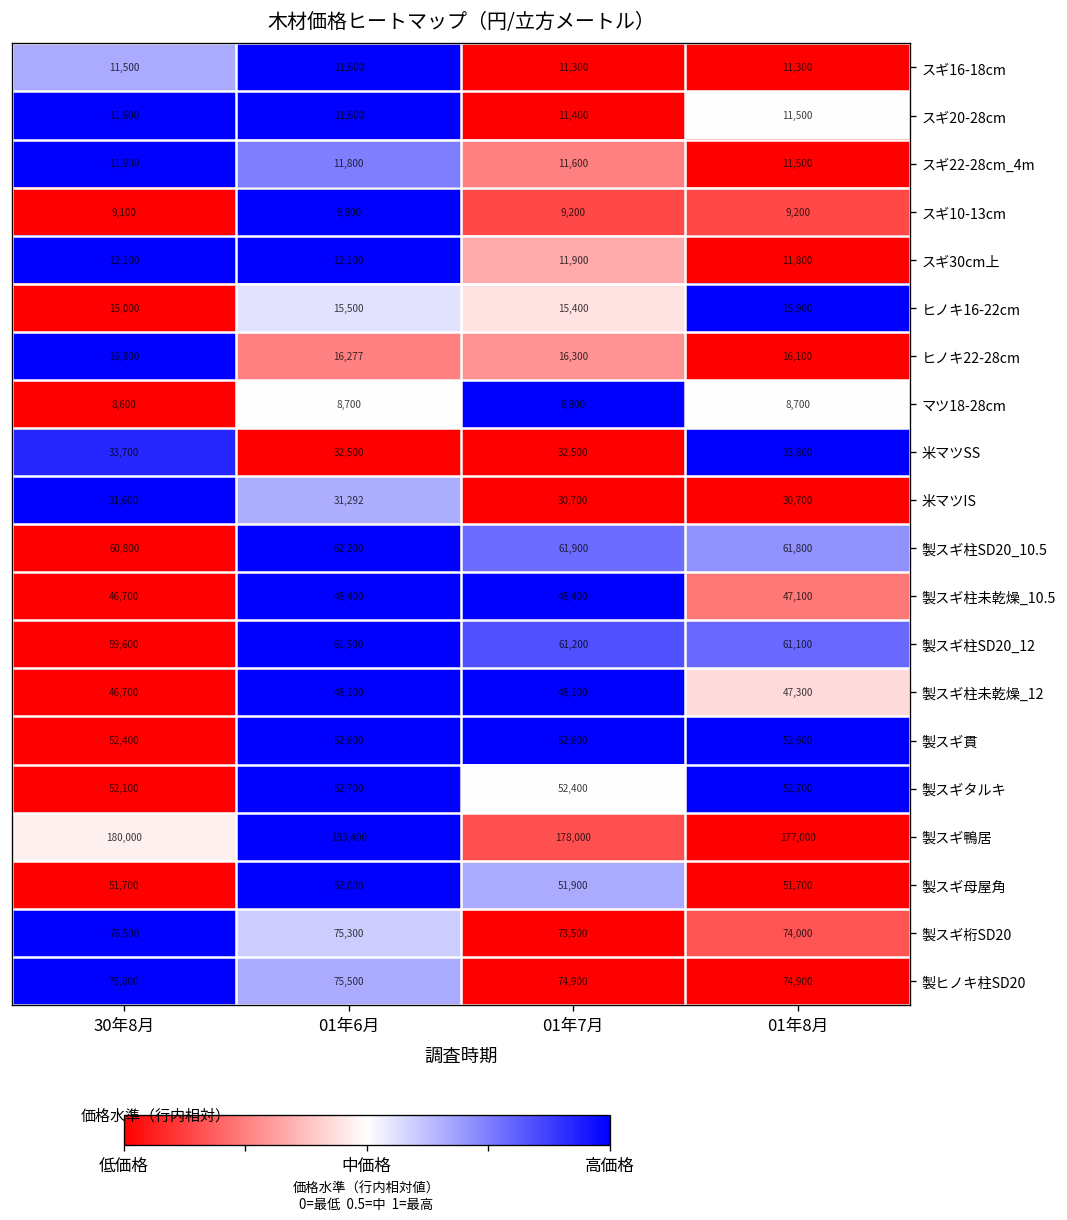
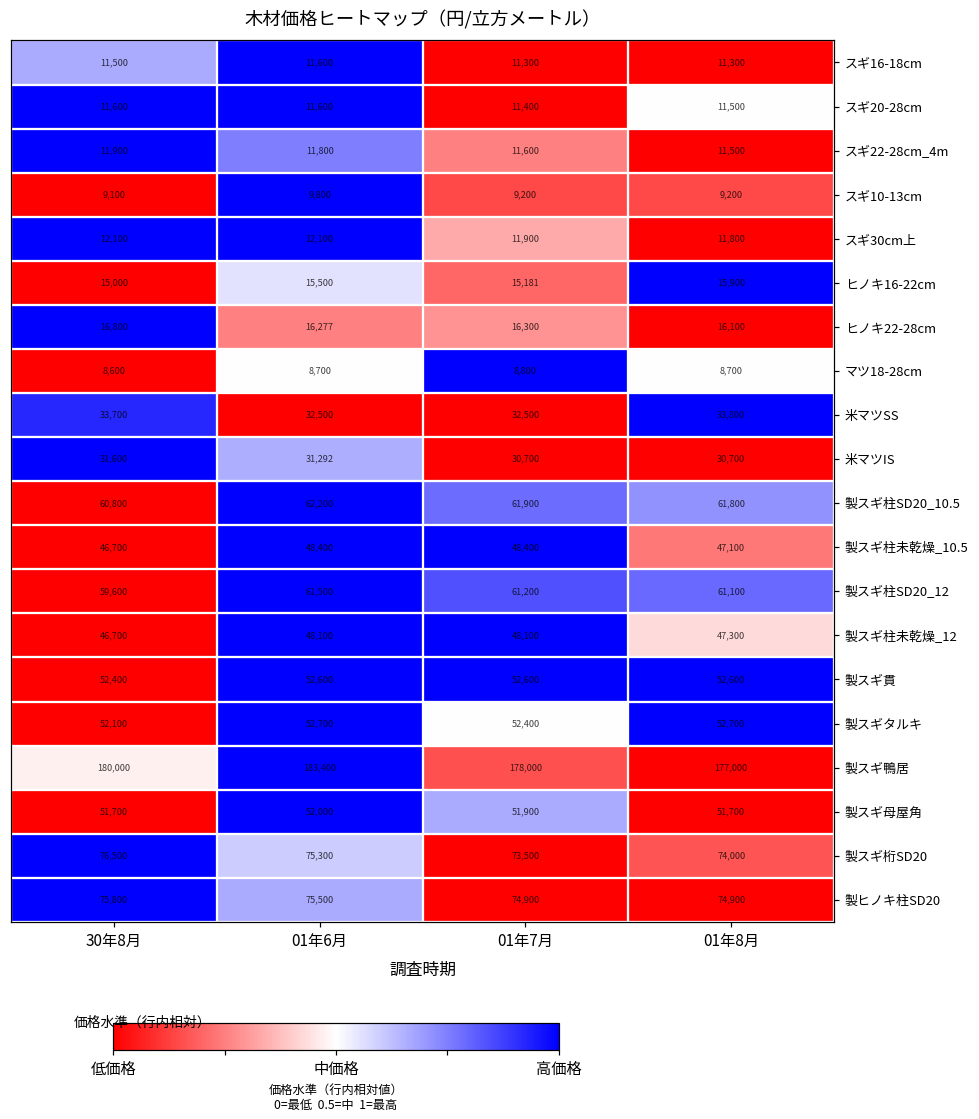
  {
    "ヒノキ16-22cm": {
-     "01年7月": "15,400"
+     "01年7月": "15,181"
    }
  }
